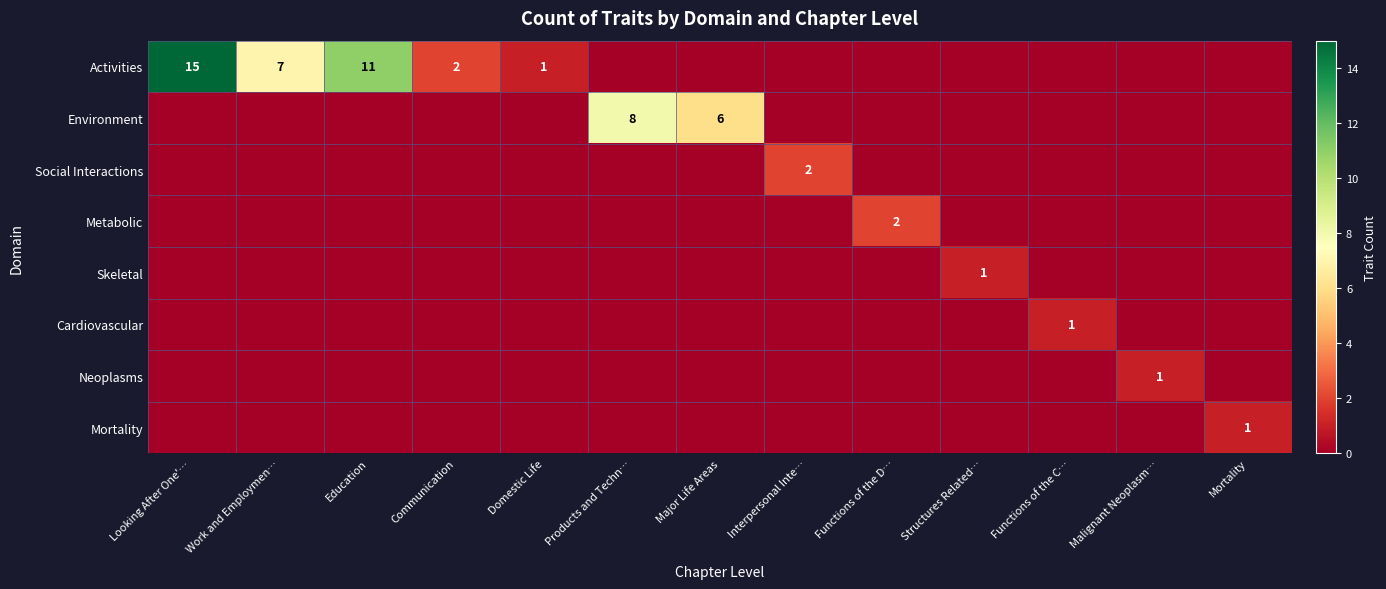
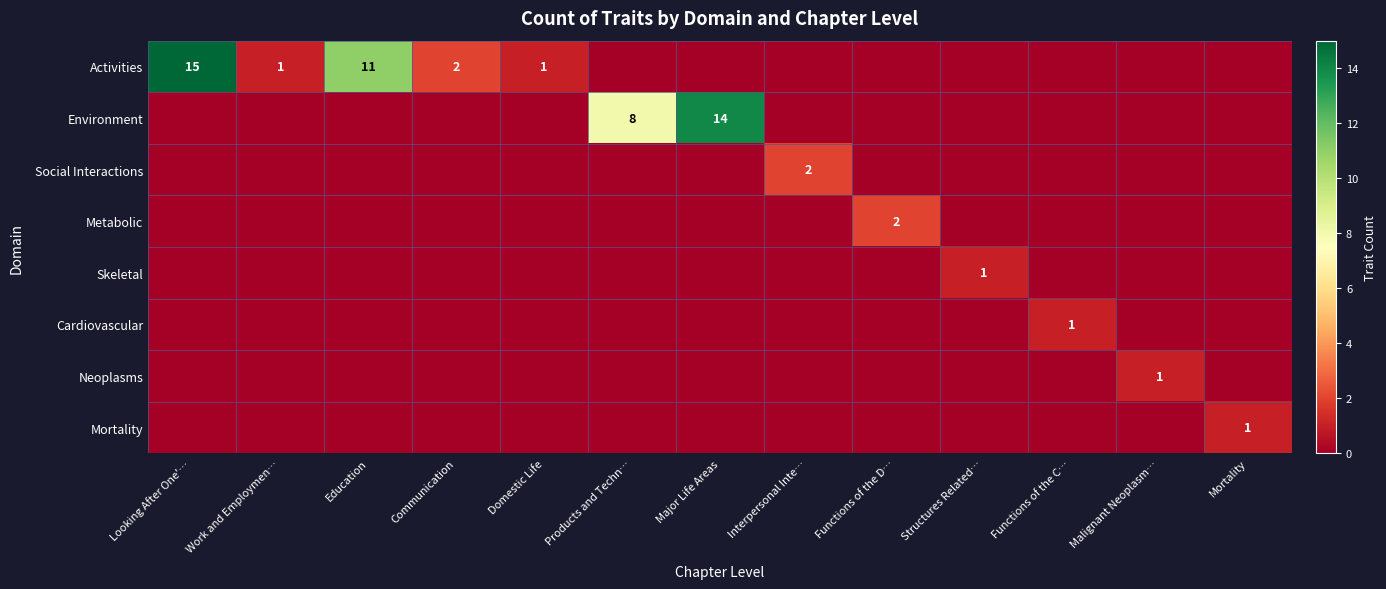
  {
    "Activities": {
      "Looking After One'…": 15,
-     "Work and Employmen…": 7,
+     "Work and Employmen…": 1,
      "Education": 11,
      "Communication": 2,
      "Domestic Life": 1
    },
    "Environment": {
      "Products and Techn…": 8,
-     "Major Life Areas": 6
+     "Major Life Areas": 14
    },
    "Social Interactions": {
      "Interpersonal Inte…": 2
    },
    "Metabolic": {
      "Functions of the D…": 2
    },
    "Skeletal": {
      "Structures Related…": 1
    },
    "Cardiovascular": {
      "Functions of the C…": 1
    },
    "Neoplasms": {
      "Malignant Neoplasm…": 1
    },
    "Mortality": {
      "Mortality": 1
    }
  }
